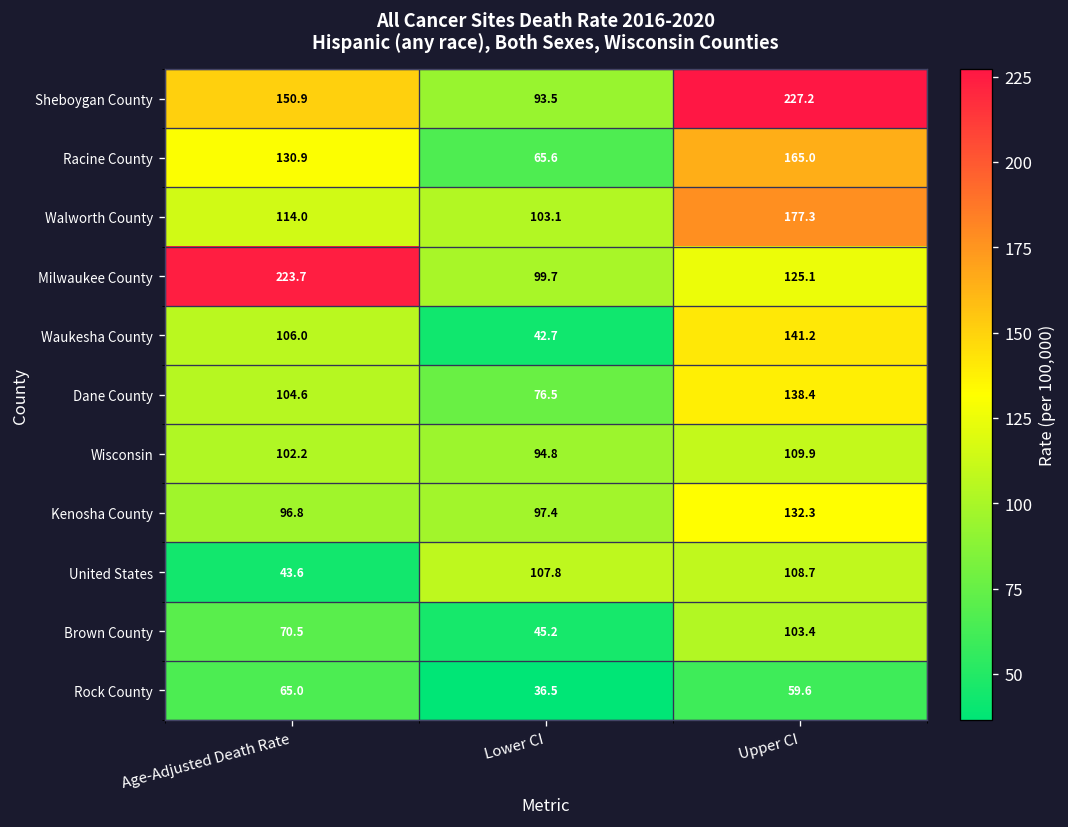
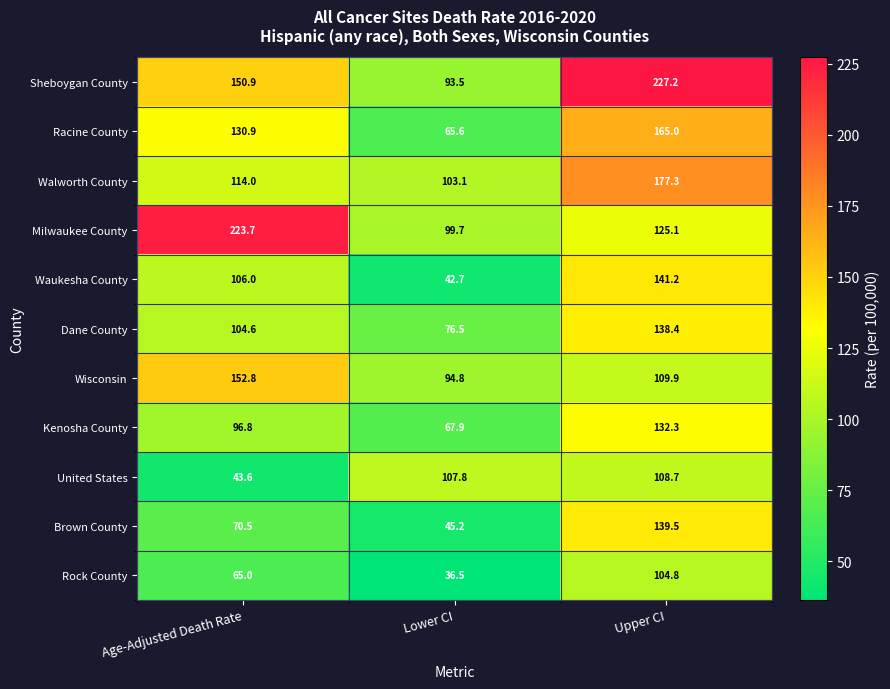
  {
    "Sheboygan County": {
      "Age-Adjusted Death Rate": 150.9,
      "Lower CI": 93.5,
      "Upper CI": 227.2
    },
    "Racine County": {
      "Age-Adjusted Death Rate": 130.9,
      "Lower CI": 65.6,
      "Upper CI": 165.0
    },
    "Walworth County": {
      "Age-Adjusted Death Rate": 114.0,
      "Lower CI": 103.1,
      "Upper CI": 177.3
    },
    "Milwaukee County": {
      "Age-Adjusted Death Rate": 223.7,
      "Lower CI": 99.7,
      "Upper CI": 125.1
    },
    "Waukesha County": {
      "Age-Adjusted Death Rate": 106.0,
      "Lower CI": 42.7,
      "Upper CI": 141.2
    },
    "Dane County": {
      "Age-Adjusted Death Rate": 104.6,
      "Lower CI": 76.5,
      "Upper CI": 138.4
    },
    "Wisconsin": {
-     "Age-Adjusted Death Rate": 102.2,
+     "Age-Adjusted Death Rate": 152.8,
      "Lower CI": 94.8,
      "Upper CI": 109.9
    },
    "Kenosha County": {
      "Age-Adjusted Death Rate": 96.8,
-     "Lower CI": 97.4,
+     "Lower CI": 67.9,
      "Upper CI": 132.3
    },
    "United States": {
      "Age-Adjusted Death Rate": 43.6,
      "Lower CI": 107.8,
      "Upper CI": 108.7
    },
    "Brown County": {
      "Age-Adjusted Death Rate": 70.5,
      "Lower CI": 45.2,
-     "Upper CI": 103.4
+     "Upper CI": 139.5
    },
    "Rock County": {
      "Age-Adjusted Death Rate": 65.0,
      "Lower CI": 36.5,
-     "Upper CI": 59.6
+     "Upper CI": 104.8
    }
  }
